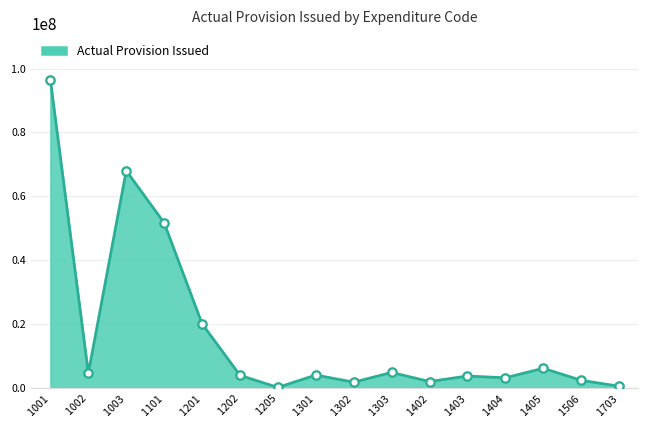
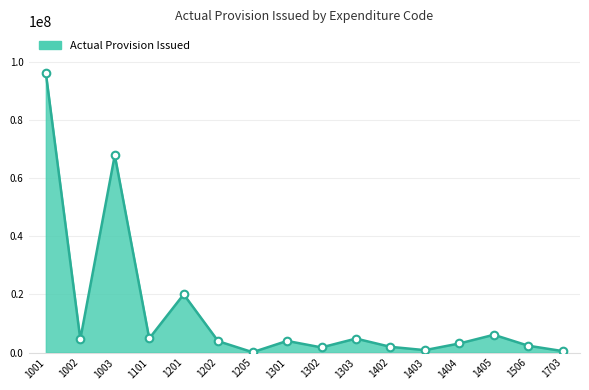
  {
    "1001": 96000000,
    "1002": 5000000,
    "1003": 68000000,
-   "1101": 52000000,
+   "1101": 5000000,
    "1201": 20000000,
    "1202": 4000000,
    "1205": 0,
    "1301": 4000000,
    "1302": 2000000,
    "1303": 5000000,
    "1402": 2000000,
-   "1403": 4000000,
+   "1403": 1000000,
    "1404": 3000000,
    "1405": 6000000,
    "1506": 2000000,
    "1703": 0
  }
